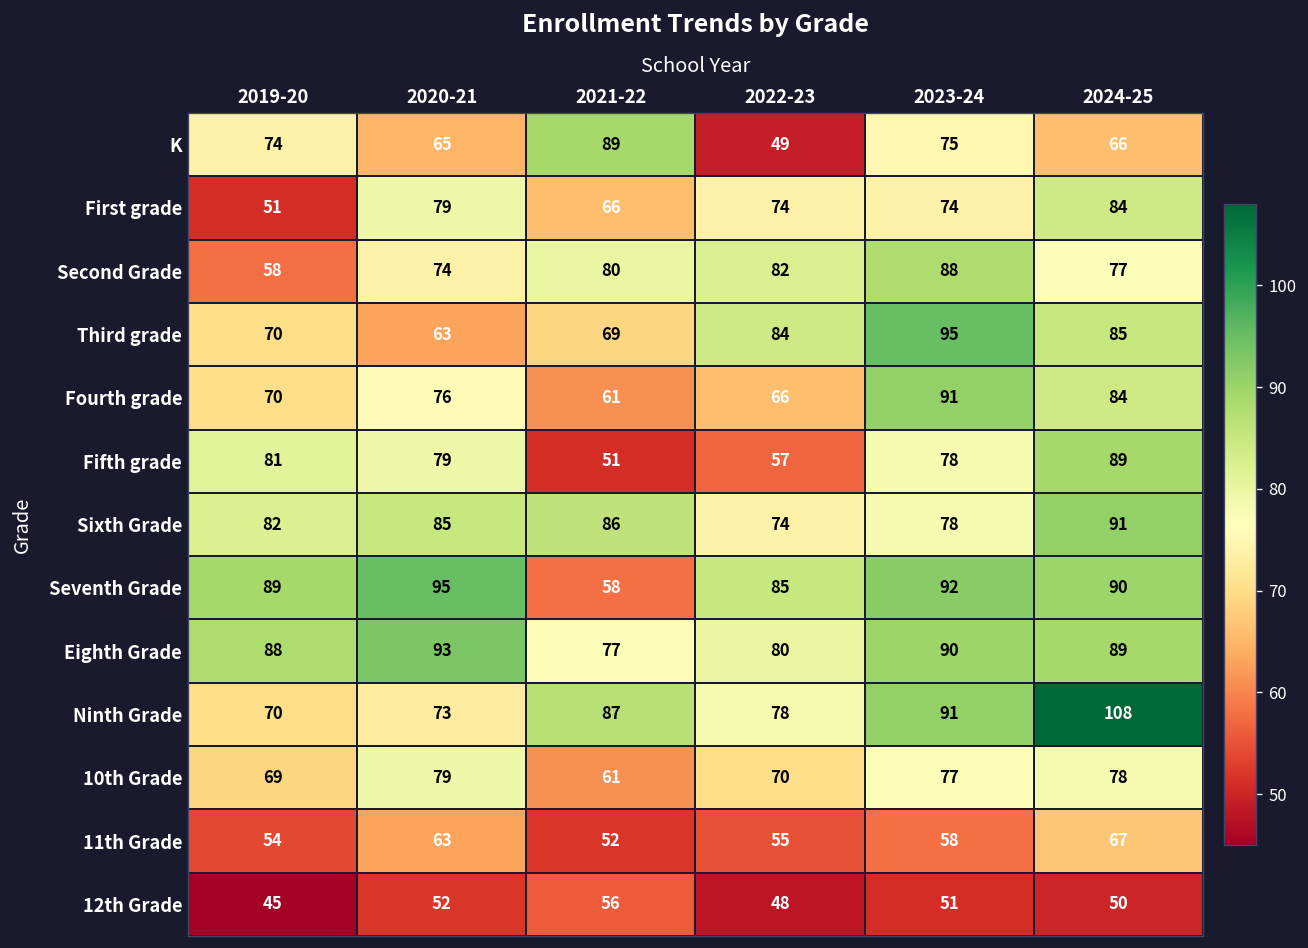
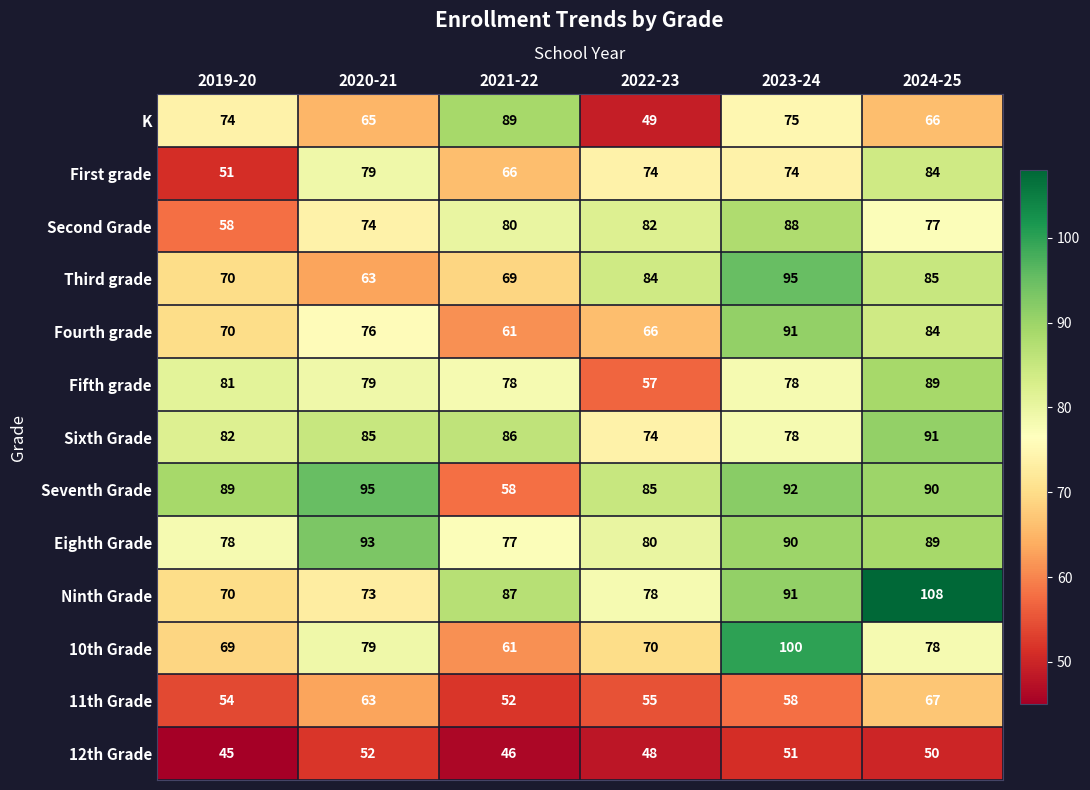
  {
    "K": {
      "2019-20": 74,
      "2020-21": 65,
      "2021-22": 89,
      "2022-23": 49,
      "2023-24": 75,
      "2024-25": 66
    },
    "First grade": {
      "2019-20": 51,
      "2020-21": 79,
      "2021-22": 66,
      "2022-23": 74,
      "2023-24": 74,
      "2024-25": 84
    },
    "Second Grade": {
      "2019-20": 58,
      "2020-21": 74,
      "2021-22": 80,
      "2022-23": 82,
      "2023-24": 88,
      "2024-25": 77
    },
    "Third grade": {
      "2019-20": 70,
      "2020-21": 63,
      "2021-22": 69,
      "2022-23": 84,
      "2023-24": 95,
      "2024-25": 85
    },
    "Fourth grade": {
      "2019-20": 70,
      "2020-21": 76,
      "2021-22": 61,
      "2022-23": 66,
      "2023-24": 91,
      "2024-25": 84
    },
    "Fifth grade": {
      "2019-20": 81,
      "2020-21": 79,
-     "2021-22": 51,
+     "2021-22": 78,
      "2022-23": 57,
      "2023-24": 78,
      "2024-25": 89
    },
    "Sixth Grade": {
      "2019-20": 82,
      "2020-21": 85,
      "2021-22": 86,
      "2022-23": 74,
      "2023-24": 78,
      "2024-25": 91
    },
    "Seventh Grade": {
      "2019-20": 89,
      "2020-21": 95,
      "2021-22": 58,
      "2022-23": 85,
      "2023-24": 92,
      "2024-25": 90
    },
    "Eighth Grade": {
-     "2019-20": 88,
+     "2019-20": 78,
      "2020-21": 93,
      "2021-22": 77,
      "2022-23": 80,
      "2023-24": 90,
      "2024-25": 89
    },
    "Ninth Grade": {
      "2019-20": 70,
      "2020-21": 73,
      "2021-22": 87,
      "2022-23": 78,
      "2023-24": 91,
      "2024-25": 108
    },
    "10th Grade": {
      "2019-20": 69,
      "2020-21": 79,
      "2021-22": 61,
      "2022-23": 70,
-     "2023-24": 77,
+     "2023-24": 100,
      "2024-25": 78
    },
    "11th Grade": {
      "2019-20": 54,
      "2020-21": 63,
      "2021-22": 52,
      "2022-23": 55,
      "2023-24": 58,
      "2024-25": 67
    },
    "12th Grade": {
      "2019-20": 45,
      "2020-21": 52,
-     "2021-22": 56,
+     "2021-22": 46,
      "2022-23": 48,
      "2023-24": 51,
      "2024-25": 50
    }
  }
